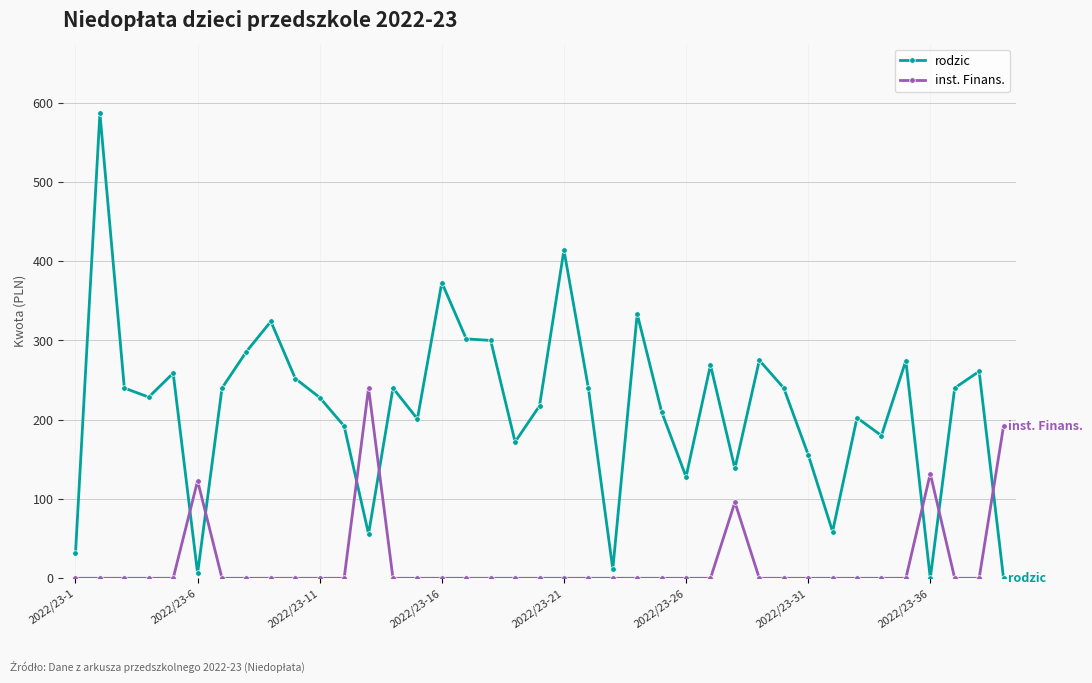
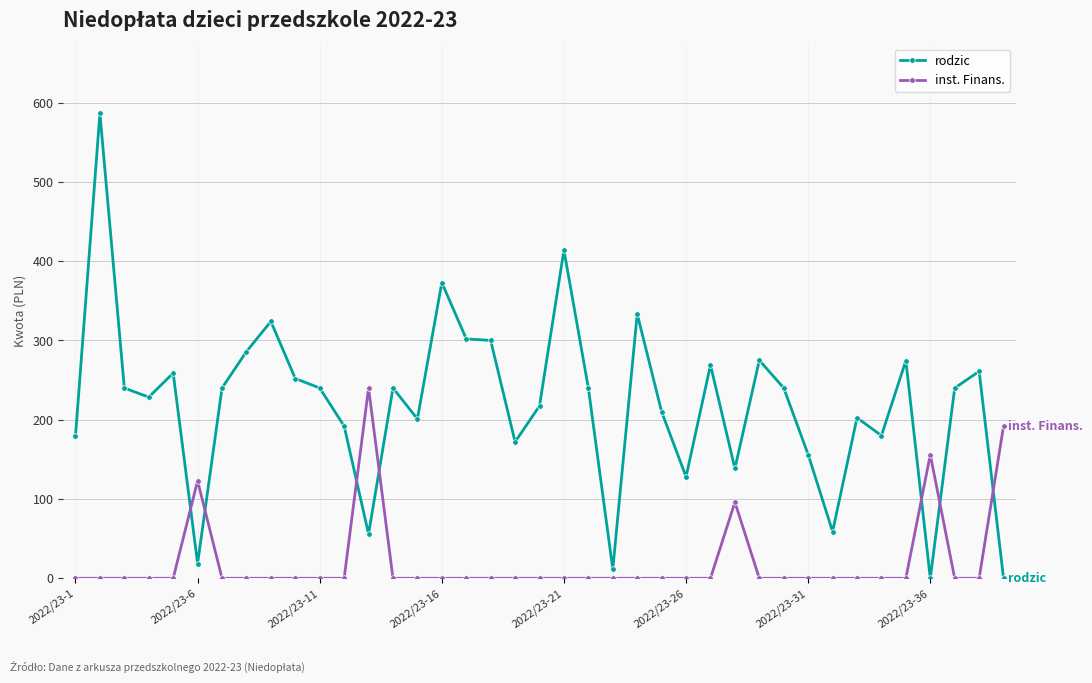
  {
    "rodzic": {
-     "2022/23-1": 30,
-     "2022/23-6": 10,
-     "2022/23-11": 230,
+     "2022/23-1": 180,
+     "2022/23-6": 20,
+     "2022/23-11": 240,
      "2022/23-16": 370,
      "2022/23-21": 410,
      "2022/23-26": 130,
      "2022/23-31": 160,
      "2022/23-36": 0
    },
    "inst. Finans.": {
      "2022/23-1": 0,
      "2022/23-6": 120,
      "2022/23-11": 0,
      "2022/23-16": 0,
      "2022/23-21": 0,
      "2022/23-26": 0,
      "2022/23-31": 0,
-     "2022/23-36": 130
+     "2022/23-36": 160
    }
  }
